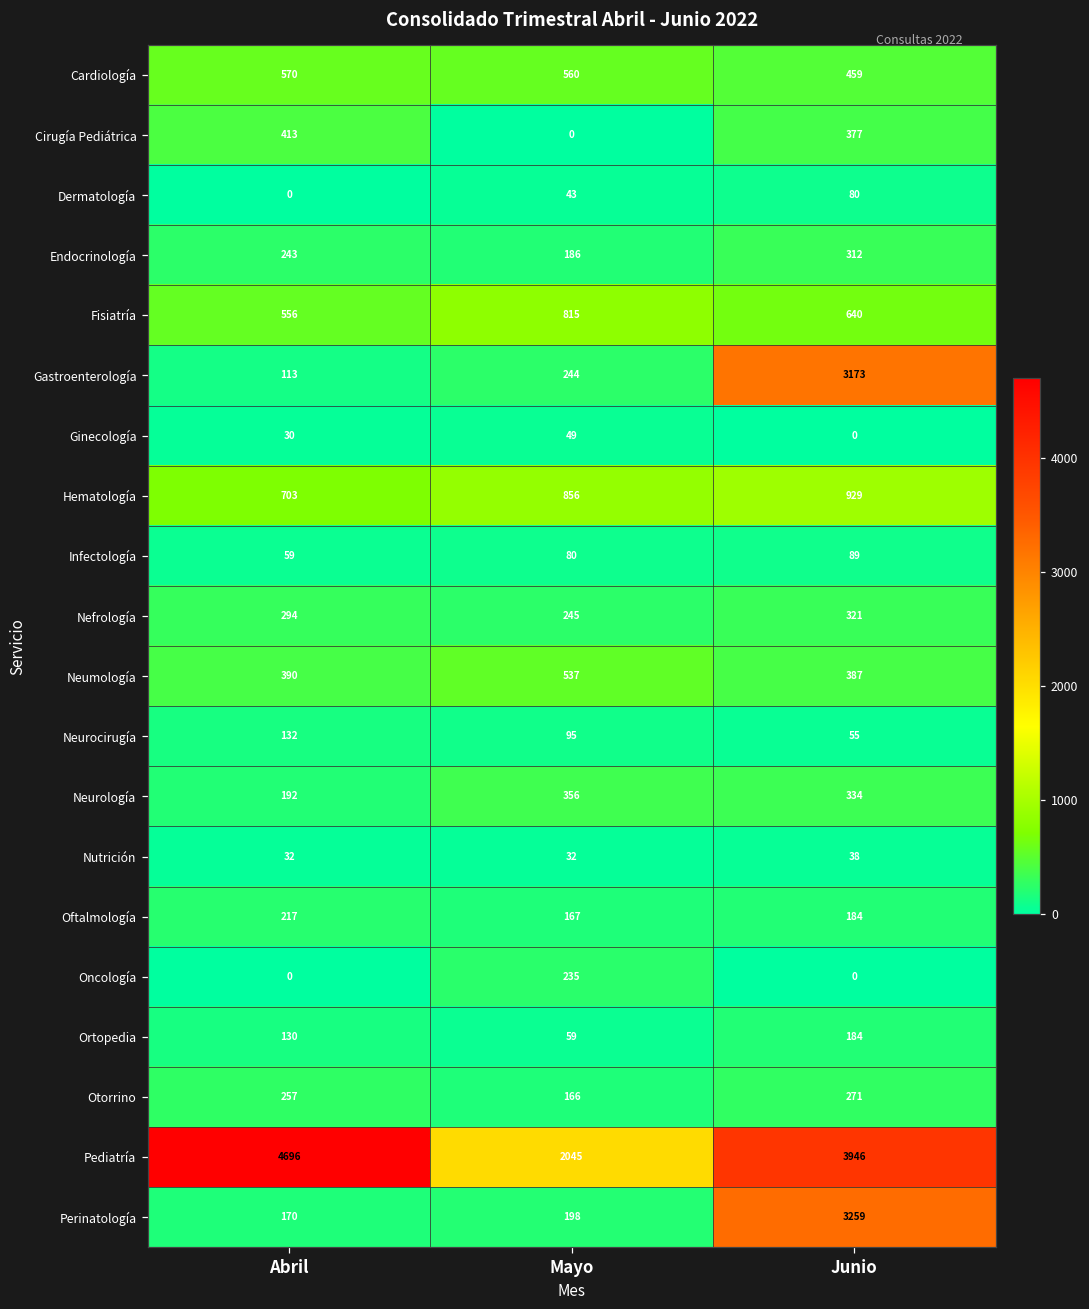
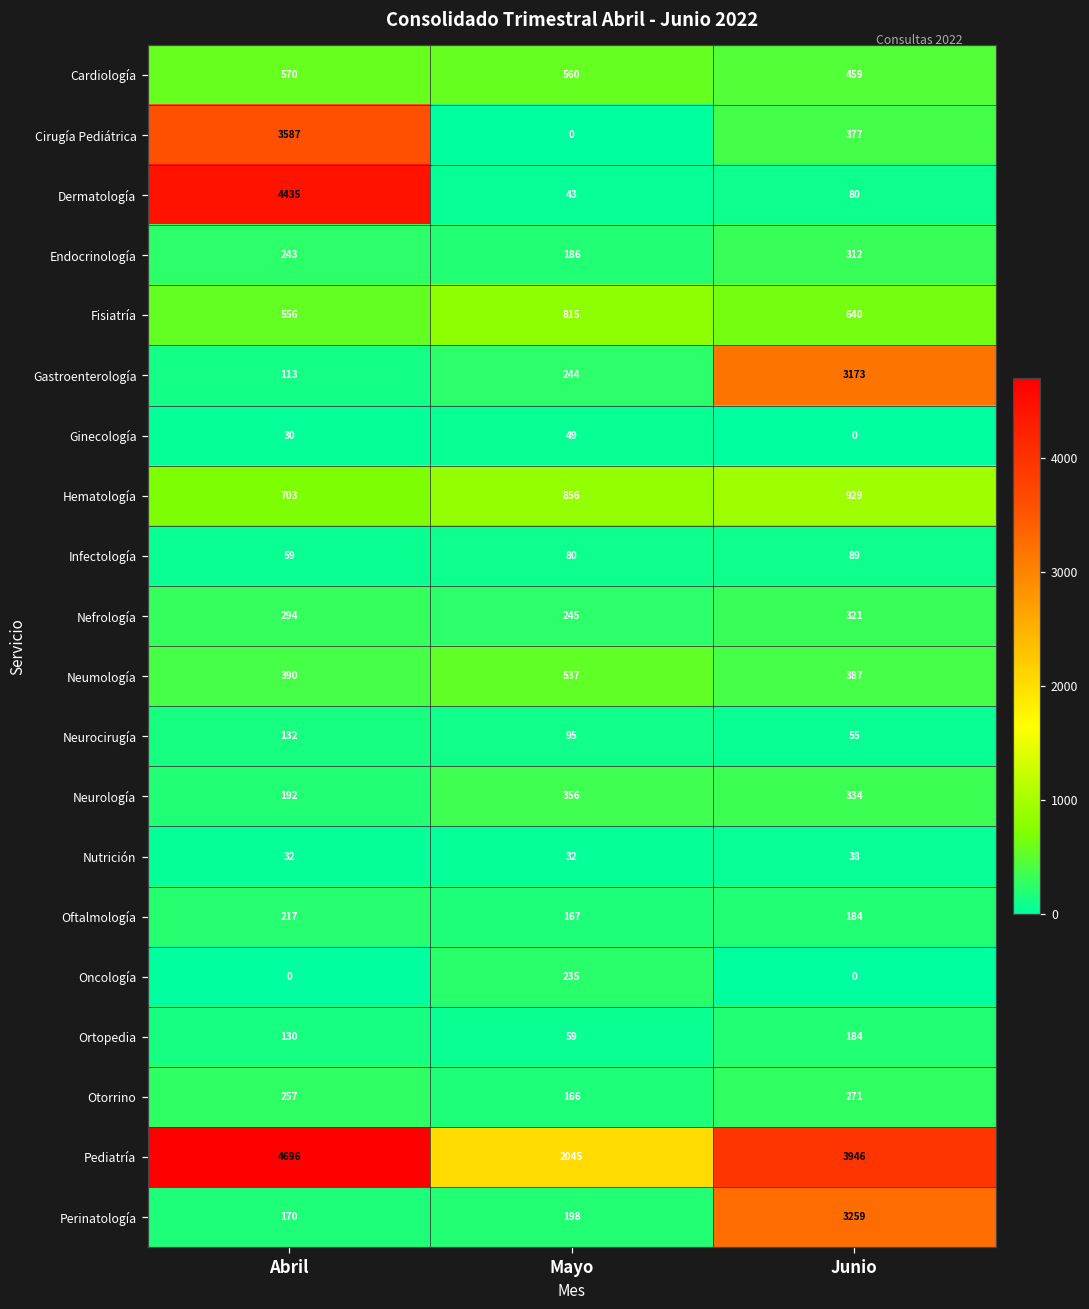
  {
    "Cardiología": {
      "Abril": 570,
      "Mayo": 560,
      "Junio": 459
    },
    "Cirugía Pediátrica": {
-     "Abril": 413,
+     "Abril": 3587,
      "Mayo": 0,
      "Junio": 377
    },
    "Dermatología": {
-     "Abril": 0,
+     "Abril": 4435,
      "Mayo": 43,
      "Junio": 80
    },
    "Endocrinología": {
      "Abril": 243,
      "Mayo": 186,
      "Junio": 312
    },
    "Fisiatría": {
      "Abril": 556,
      "Mayo": 815,
      "Junio": 640
    },
    "Gastroenterología": {
      "Abril": 113,
      "Mayo": 244,
      "Junio": 3173
    },
    "Ginecología": {
      "Abril": 30,
      "Mayo": 49,
      "Junio": 0
    },
    "Hematología": {
      "Abril": 703,
      "Mayo": 856,
      "Junio": 929
    },
    "Infectología": {
      "Abril": 59,
      "Mayo": 80,
      "Junio": 89
    },
    "Nefrología": {
      "Abril": 294,
      "Mayo": 245,
      "Junio": 321
    },
    "Neumología": {
      "Abril": 390,
      "Mayo": 537,
      "Junio": 387
    },
    "Neurocirugía": {
      "Abril": 132,
      "Mayo": 95,
      "Junio": 55
    },
    "Neurología": {
      "Abril": 192,
      "Mayo": 356,
      "Junio": 334
    },
    "Nutrición": {
      "Abril": 32,
      "Mayo": 32,
      "Junio": 38
    },
    "Oftalmología": {
      "Abril": 217,
      "Mayo": 167,
      "Junio": 184
    },
    "Oncología": {
      "Abril": 0,
      "Mayo": 235,
      "Junio": 0
    },
    "Ortopedia": {
      "Abril": 130,
      "Mayo": 59,
      "Junio": 184
    },
    "Otorrino": {
      "Abril": 257,
      "Mayo": 166,
      "Junio": 271
    },
    "Pediatría": {
      "Abril": 4696,
      "Mayo": 2045,
      "Junio": 3946
    },
    "Perinatología": {
      "Abril": 170,
      "Mayo": 198,
      "Junio": 3259
    }
  }
